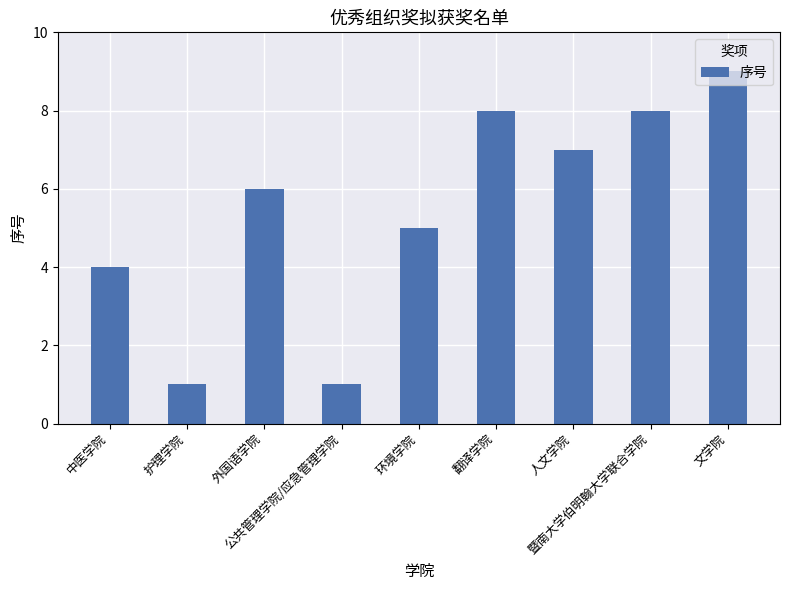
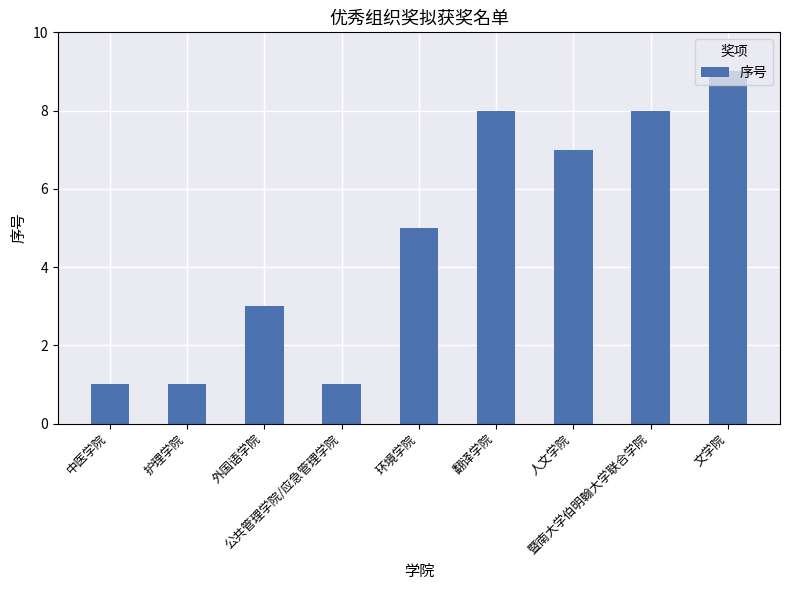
  {
-   "中医学院": 4,
+   "中医学院": 1,
    "护理学院": 1,
-   "外国语学院": 6,
+   "外国语学院": 3,
    "公共管理学院/应急管理学院": 1,
    "环境学院": 5,
    "翻译学院": 8,
    "人文学院": 7,
    "暨南大学伯明翰大学联合学院": 8
  }
